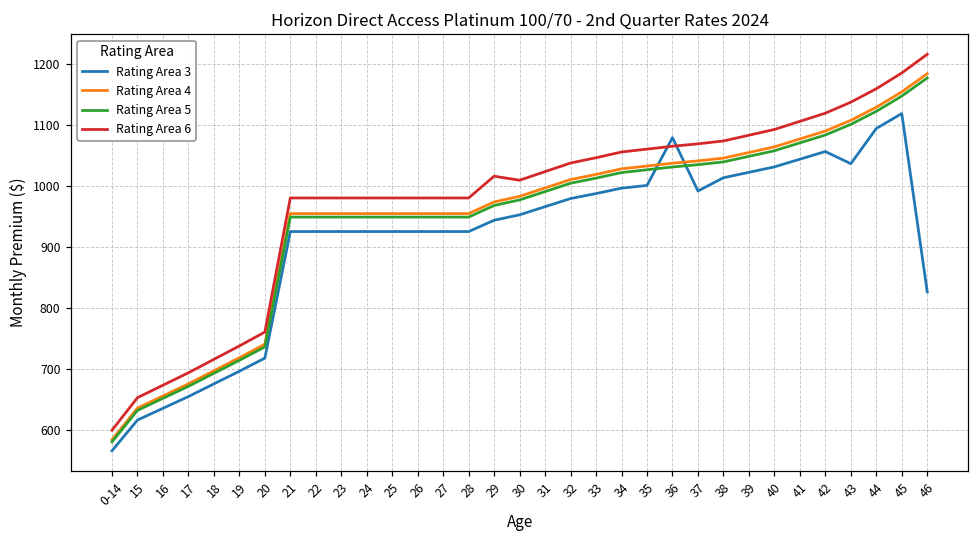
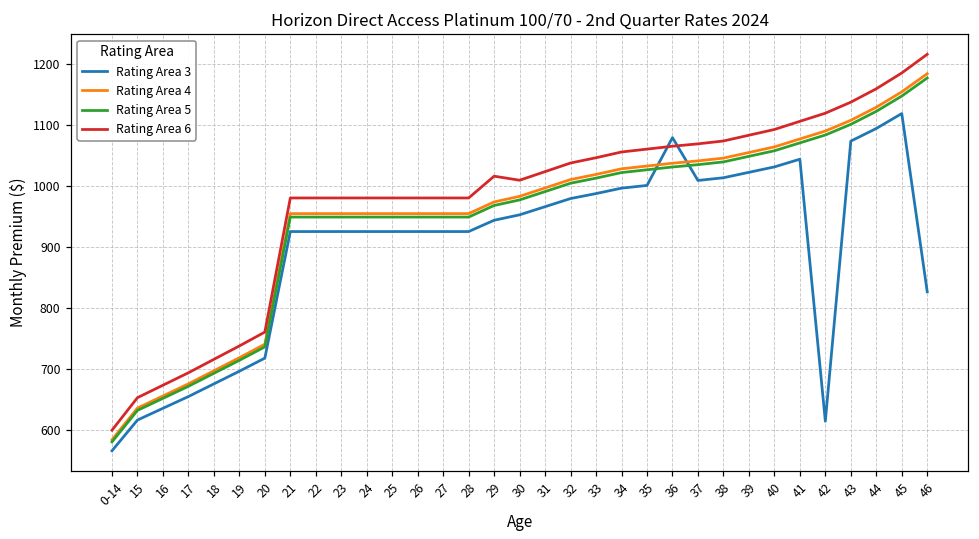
  {
    "Rating Area 3": {
      "0-14": 570,
      "15": 620,
      "16": 640,
      "17": 660,
      "18": 680,
      "19": 700,
      "20": 720,
      "21": 930,
      "22": 930,
      "23": 930,
      "24": 930,
      "25": 930,
      "26": 930,
      "27": 930,
      "28": 930,
      "29": 940,
      "30": 950,
      "31": 970,
      "32": 980,
      "33": 990,
      "34": 1000,
      "35": 1000,
      "36": 1080,
-     "37": 990,
+     "37": 1010,
      "38": 1010,
      "39": 1020,
      "40": 1030,
      "41": 1040,
-     "42": 1060,
-     "43": 1040,
+     "42": 610,
+     "43": 1070,
      "44": 1090,
      "45": 1120,
      "46": 830
    },
    "Rating Area 4": {
      "21": 950,
      "22": 950,
      "23": 950,
      "24": 950,
      "25": 950,
      "26": 950,
      "27": 950,
      "28": 950,
      "29": 970,
      "30": 980,
      "31": 1000,
      "32": 1010,
      "33": 1020,
      "34": 1030,
      "35": 1030,
      "36": 1040,
      "37": 1040,
      "38": 1050,
      "39": 1050,
      "40": 1060,
      "41": 1080,
      "42": 1090,
      "43": 1110,
      "44": 1130,
      "45": 1150,
      "46": 1180
    },
    "Rating Area 5": {
      "21": 950,
      "22": 950,
      "23": 950,
      "24": 950,
      "25": 950,
      "26": 950,
      "27": 950,
      "28": 950,
      "29": 970,
      "30": 980,
      "31": 990,
      "32": 1000,
      "33": 1010,
      "34": 1020,
      "35": 1030,
      "36": 1030,
      "37": 1030,
      "38": 1040,
      "39": 1050,
      "40": 1060,
      "41": 1070,
      "42": 1080,
      "43": 1100,
      "44": 1120,
      "45": 1150,
      "46": 1180
    },
    "Rating Area 6": {
      "0-14": 600,
      "15": 650,
      "16": 670,
      "17": 690,
      "18": 720,
      "19": 740,
      "20": 760,
      "21": 980,
      "22": 980,
      "23": 980,
      "24": 980,
      "25": 980,
      "26": 980,
      "27": 980,
      "28": 980,
      "29": 1020,
      "30": 1010,
      "31": 1020,
      "32": 1040,
      "33": 1050,
      "34": 1060,
      "35": 1060,
      "36": 1070,
      "37": 1070,
      "38": 1070,
      "39": 1080,
      "40": 1090,
      "41": 1110,
      "42": 1120,
      "43": 1140,
      "44": 1160,
      "45": 1190,
      "46": 1220
    }
  }
